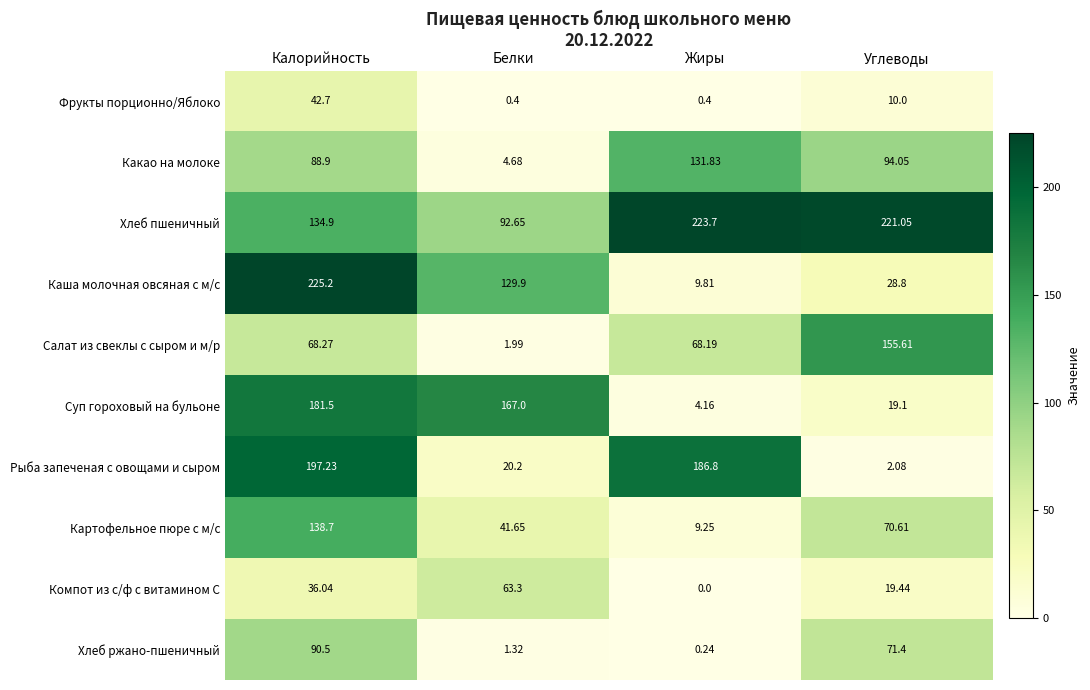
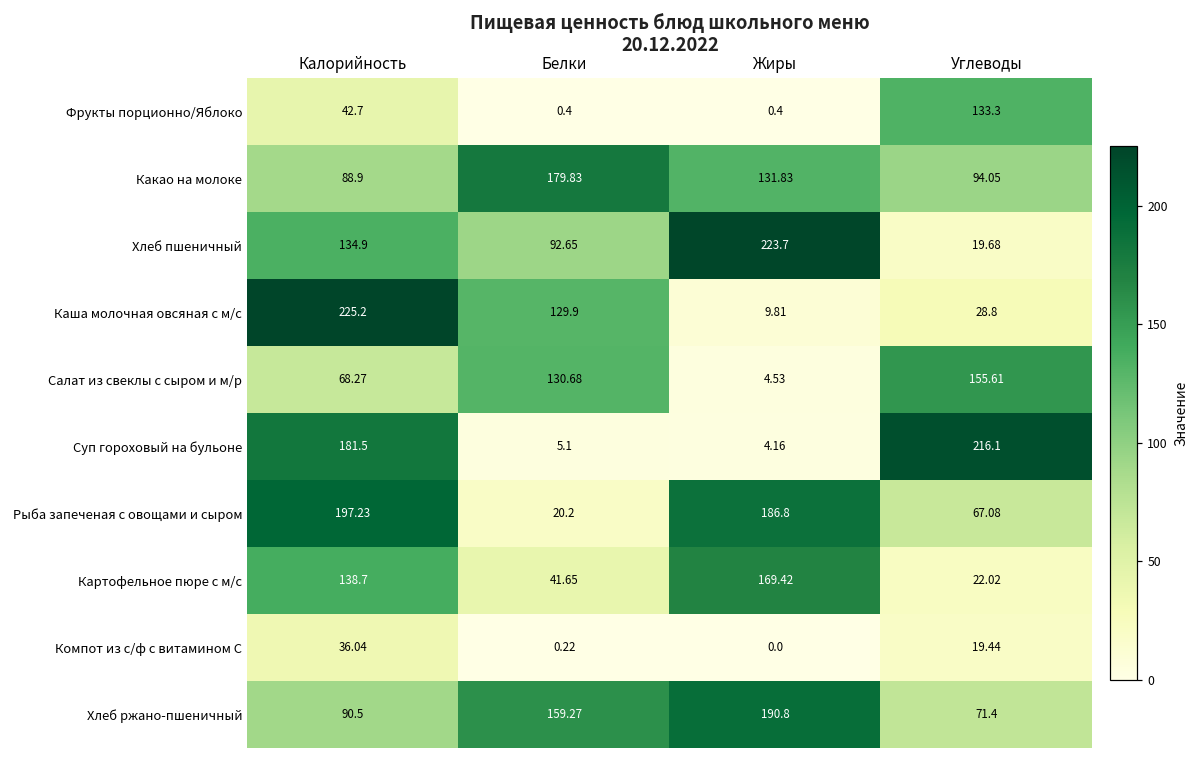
  {
    "Фрукты порционно/Яблоко": {
      "Калорийность": 42.7,
      "Белки": 0.4,
      "Жиры": 0.4,
-     "Углеводы": 10.0
+     "Углеводы": 133.3
    },
    "Какао на молоке": {
      "Калорийность": 88.9,
-     "Белки": 4.68,
+     "Белки": 179.83,
      "Жиры": 131.83,
      "Углеводы": 94.05
    },
    "Хлеб пшеничный": {
      "Калорийность": 134.9,
      "Белки": 92.65,
      "Жиры": 223.7,
-     "Углеводы": 221.05
+     "Углеводы": 19.68
    },
    "Каша молочная овсяная с м/с": {
      "Калорийность": 225.2,
      "Белки": 129.9,
      "Жиры": 9.81,
      "Углеводы": 28.8
    },
    "Салат из свеклы с сыром и м/р": {
      "Калорийность": 68.27,
-     "Белки": 1.99,
-     "Жиры": 68.19,
+     "Белки": 130.68,
+     "Жиры": 4.53,
      "Углеводы": 155.61
    },
    "Суп гороховый на бульоне": {
      "Калорийность": 181.5,
-     "Белки": 167.0,
+     "Белки": 5.1,
      "Жиры": 4.16,
-     "Углеводы": 19.1
+     "Углеводы": 216.1
    },
    "Рыба запеченая с овощами и сыром": {
      "Калорийность": 197.23,
      "Белки": 20.2,
      "Жиры": 186.8,
-     "Углеводы": 2.08
+     "Углеводы": 67.08
    },
    "Картофельное пюре с м/с": {
      "Калорийность": 138.7,
      "Белки": 41.65,
-     "Жиры": 9.25,
-     "Углеводы": 70.61
+     "Жиры": 169.42,
+     "Углеводы": 22.02
    },
    "Компот из с/ф с витамином С": {
      "Калорийность": 36.04,
-     "Белки": 63.3,
+     "Белки": 0.22,
      "Жиры": 0.0,
      "Углеводы": 19.44
    },
    "Хлеб ржано-пшеничный": {
      "Калорийность": 90.5,
-     "Белки": 1.32,
-     "Жиры": 0.24,
+     "Белки": 159.27,
+     "Жиры": 190.8,
      "Углеводы": 71.4
    }
  }
